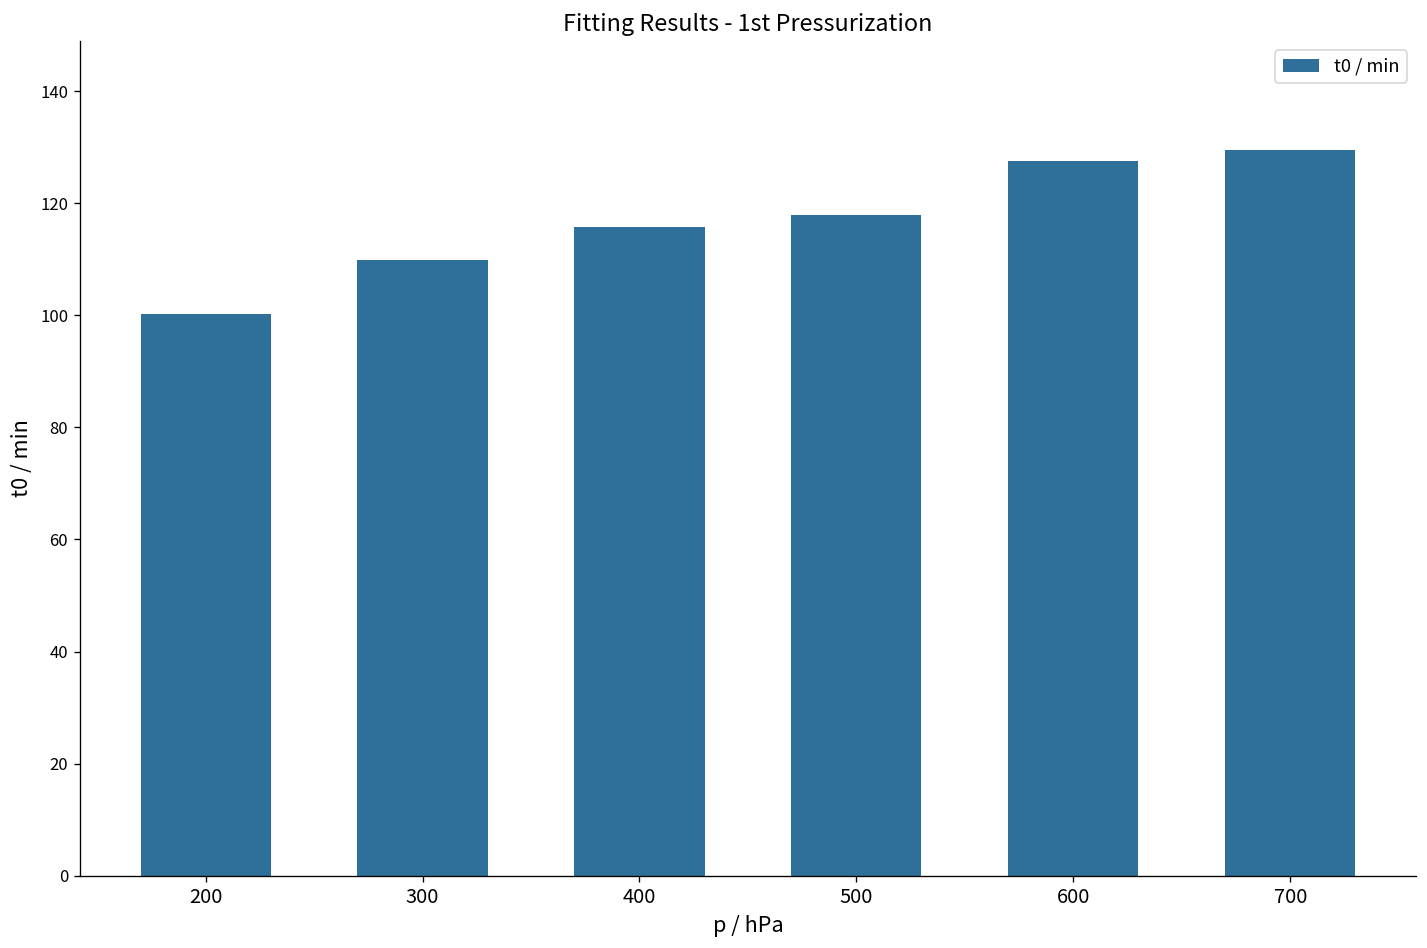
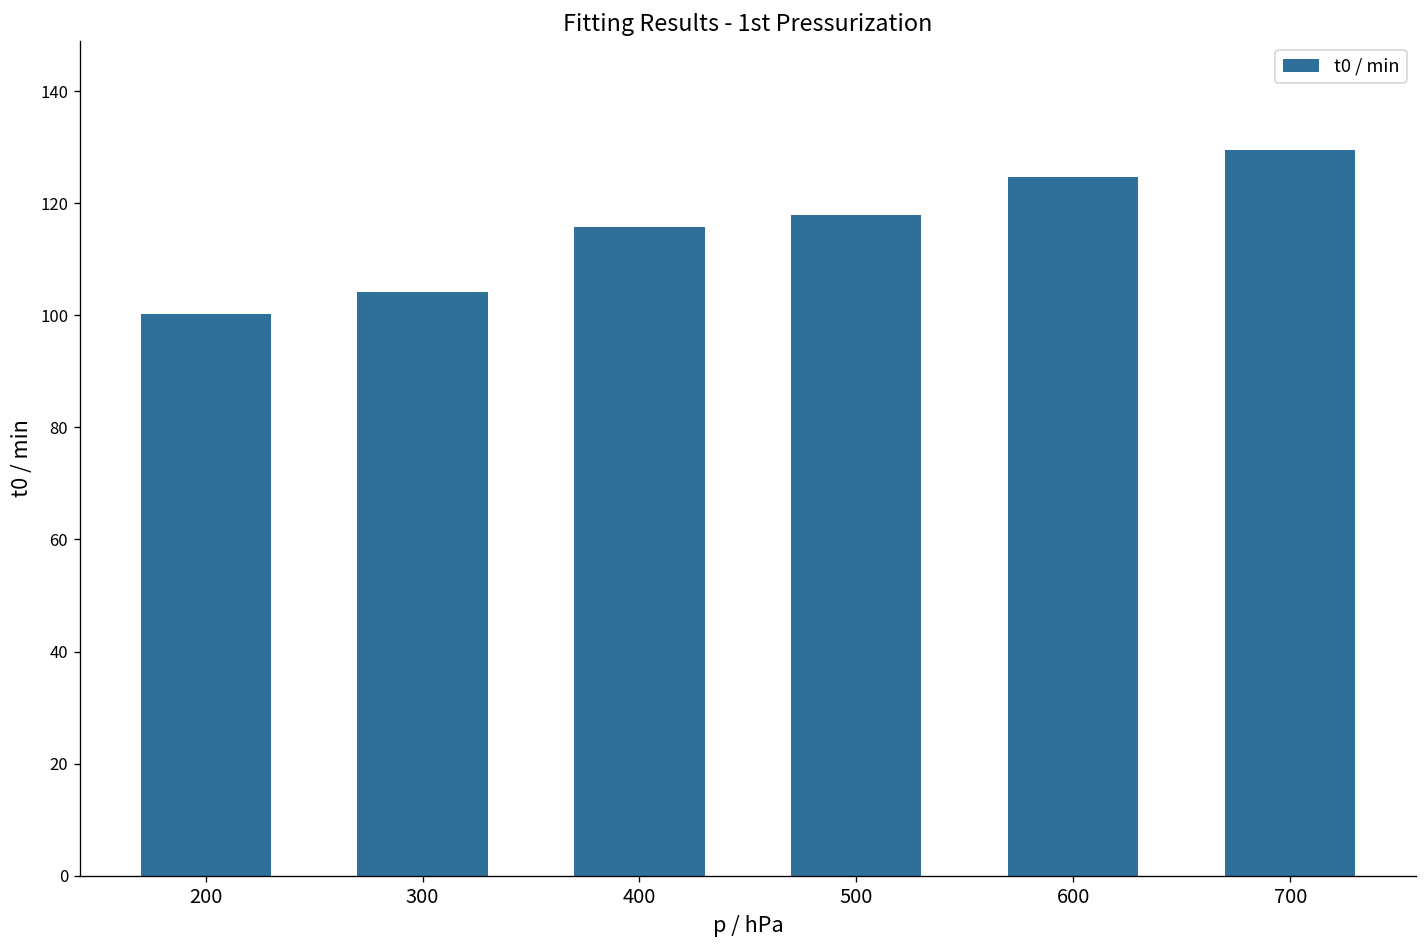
  {
    "200": 100,
-   "300": 110,
+   "300": 104,
    "400": 116,
    "500": 118,
-   "600": 128,
+   "600": 125,
    "700": 130
  }
